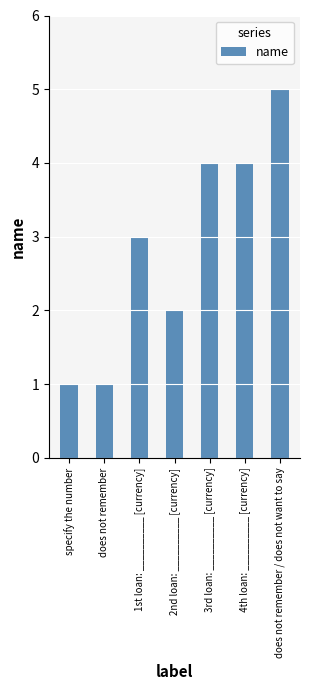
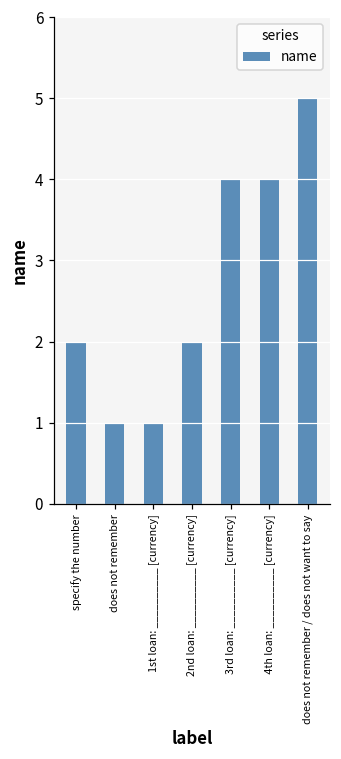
  {
-   "specify the number": 1,
+   "specify the number": 2,
    "does not remember": 1,
-   "1st loan: __________ [currency]": 3,
+   "1st loan: __________ [currency]": 1,
    "2nd loan: __________ [currency]": 2,
    "3rd loan: __________ [currency]": 4,
    "4th loan: __________ [currency]": 4,
    "does not remember / does not want to say": 5
  }
